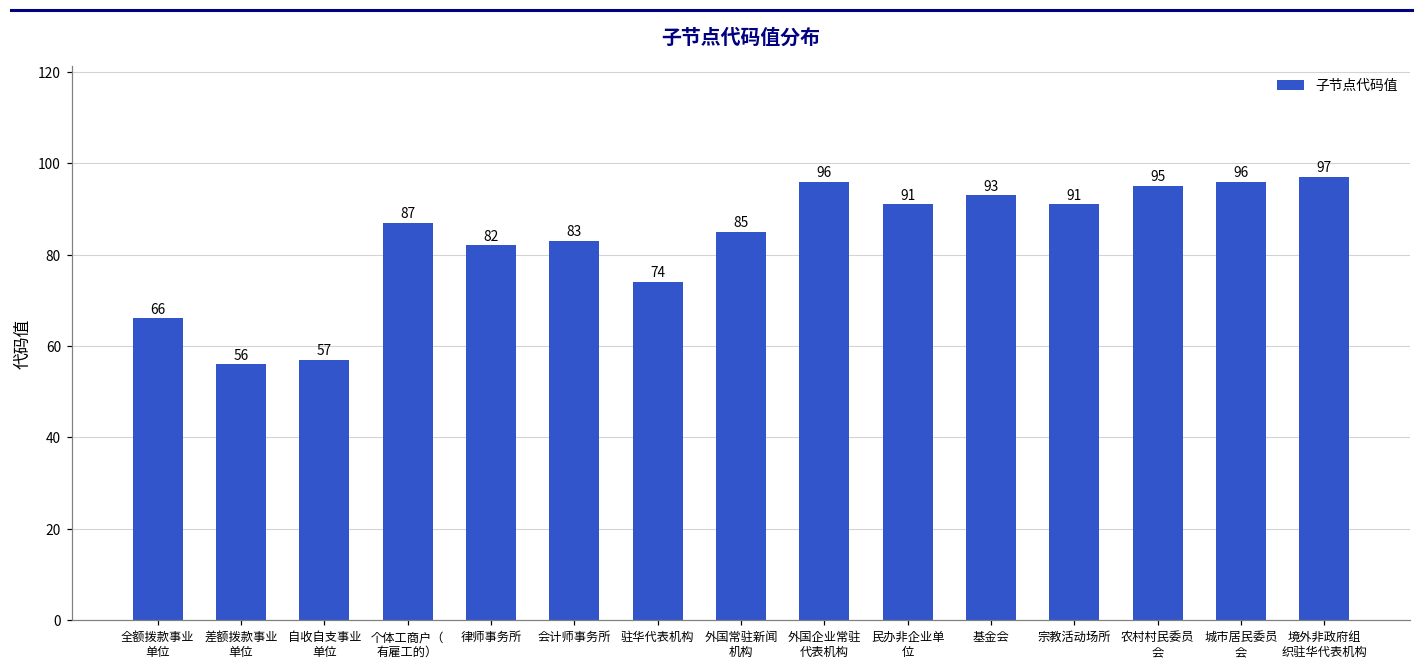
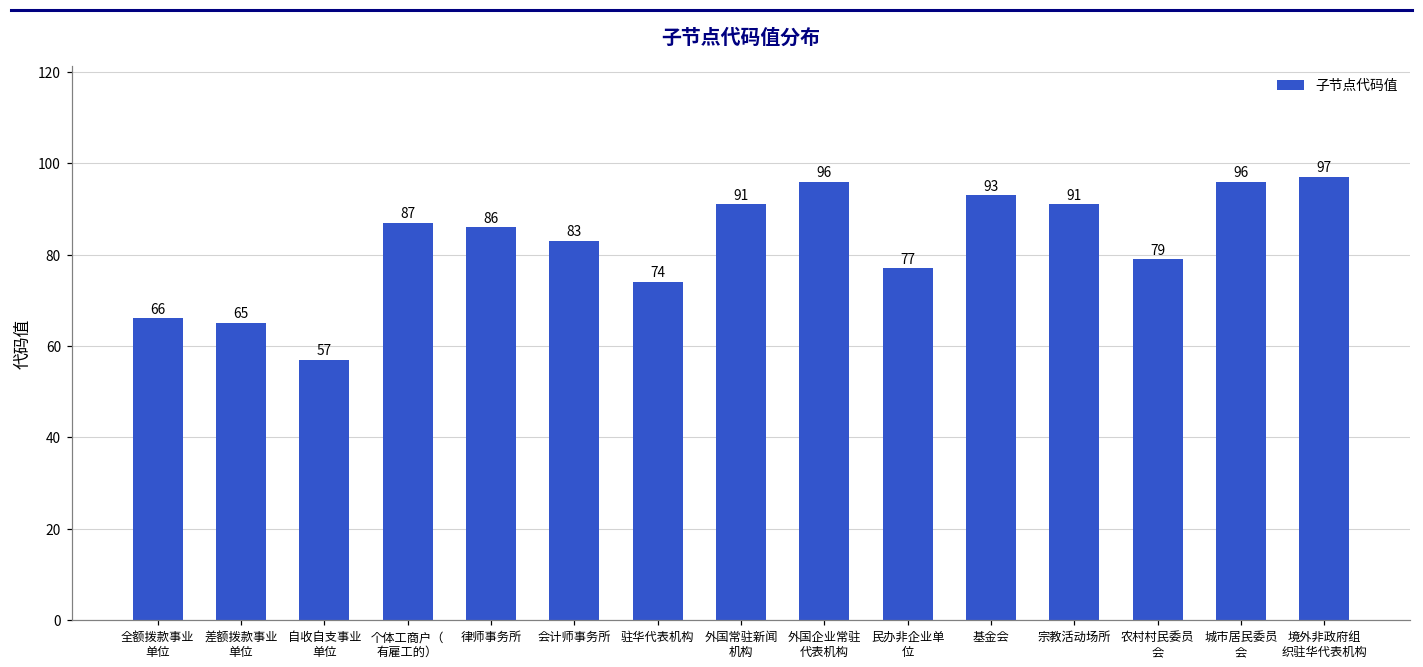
  {
    "全额拨款事业 单位": 66,
-   "差额拨款事业 单位": 56,
+   "差额拨款事业 单位": 65,
    "自收自支事业 单位": 57,
    "个体工商户（ 有雇工的）": 87,
-   "律师事务所": 82,
+   "律师事务所": 86,
    "会计师事务所": 83,
    "驻华代表机构": 74,
-   "外国常驻新闻 机构": 85,
+   "外国常驻新闻 机构": 91,
    "外国企业常驻 代表机构": 96,
-   "民办非企业单 位": 91,
+   "民办非企业单 位": 77,
    "基金会": 93,
    "宗教活动场所": 91,
-   "农村村民委员 会": 95,
+   "农村村民委员 会": 79,
    "城市居民委员 会": 96,
    "境外非政府组 织驻华代表机构": 97
  }
